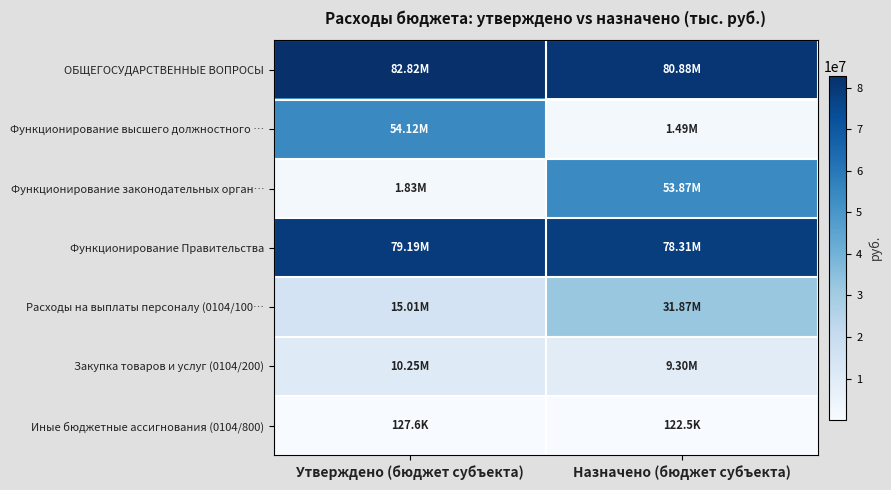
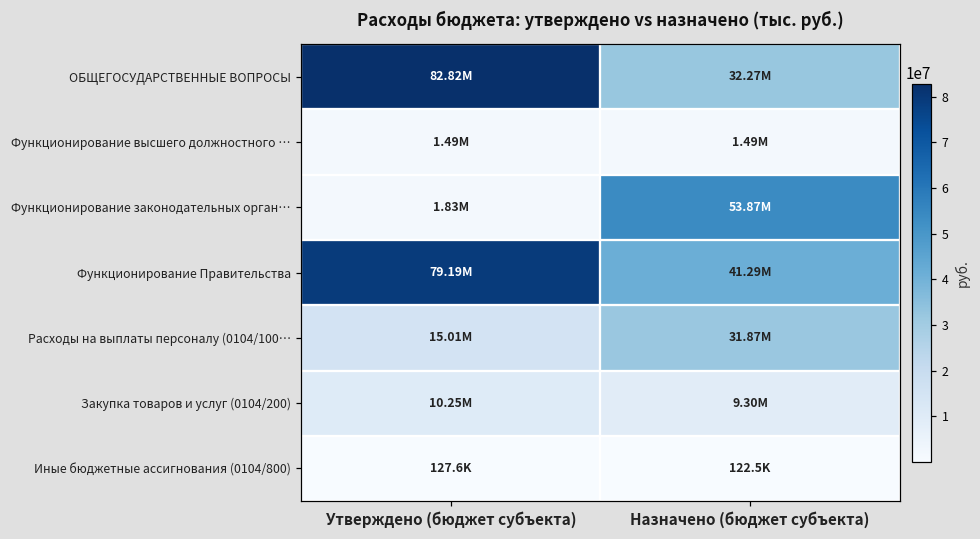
  {
    "ОБЩЕГОСУДАРСТВЕННЫЕ ВОПРОСЫ": {
      "Утверждено (бюджет субъекта)": "82.82M",
-     "Назначено (бюджет субъекта)": "80.88M"
+     "Назначено (бюджет субъекта)": "32.27M"
    },
    "Функционирование высшего должностного …": {
-     "Утверждено (бюджет субъекта)": "54.12M",
+     "Утверждено (бюджет субъекта)": "1.49M",
      "Назначено (бюджет субъекта)": "1.49M"
    },
    "Функционирование законодательных орган…": {
      "Утверждено (бюджет субъекта)": "1.83M",
      "Назначено (бюджет субъекта)": "53.87M"
    },
    "Функционирование Правительства": {
      "Утверждено (бюджет субъекта)": "79.19M",
-     "Назначено (бюджет субъекта)": "78.31M"
+     "Назначено (бюджет субъекта)": "41.29M"
    },
    "Расходы на выплаты персоналу (0104/100…": {
      "Утверждено (бюджет субъекта)": "15.01M",
      "Назначено (бюджет субъекта)": "31.87M"
    },
    "Закупка товаров и услуг (0104/200)": {
      "Утверждено (бюджет субъекта)": "10.25M",
      "Назначено (бюджет субъекта)": "9.30M"
    },
    "Иные бюджетные ассигнования (0104/800)": {
      "Утверждено (бюджет субъекта)": "127.6K",
      "Назначено (бюджет субъекта)": "122.5K"
    }
  }
